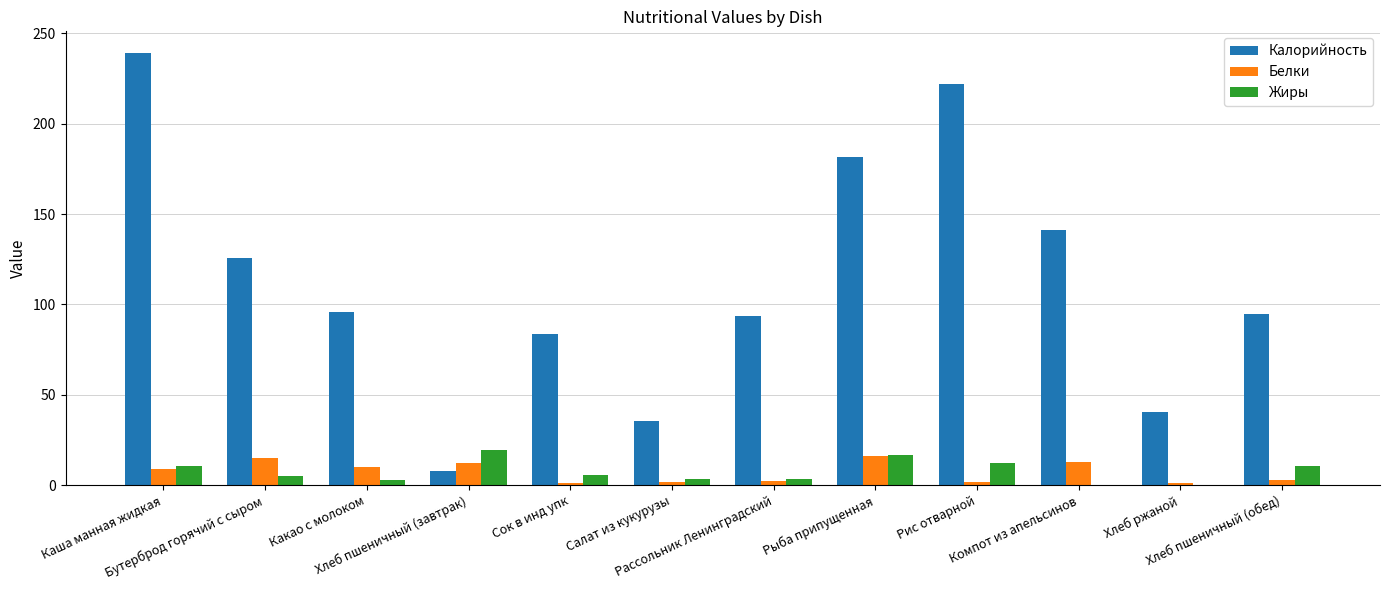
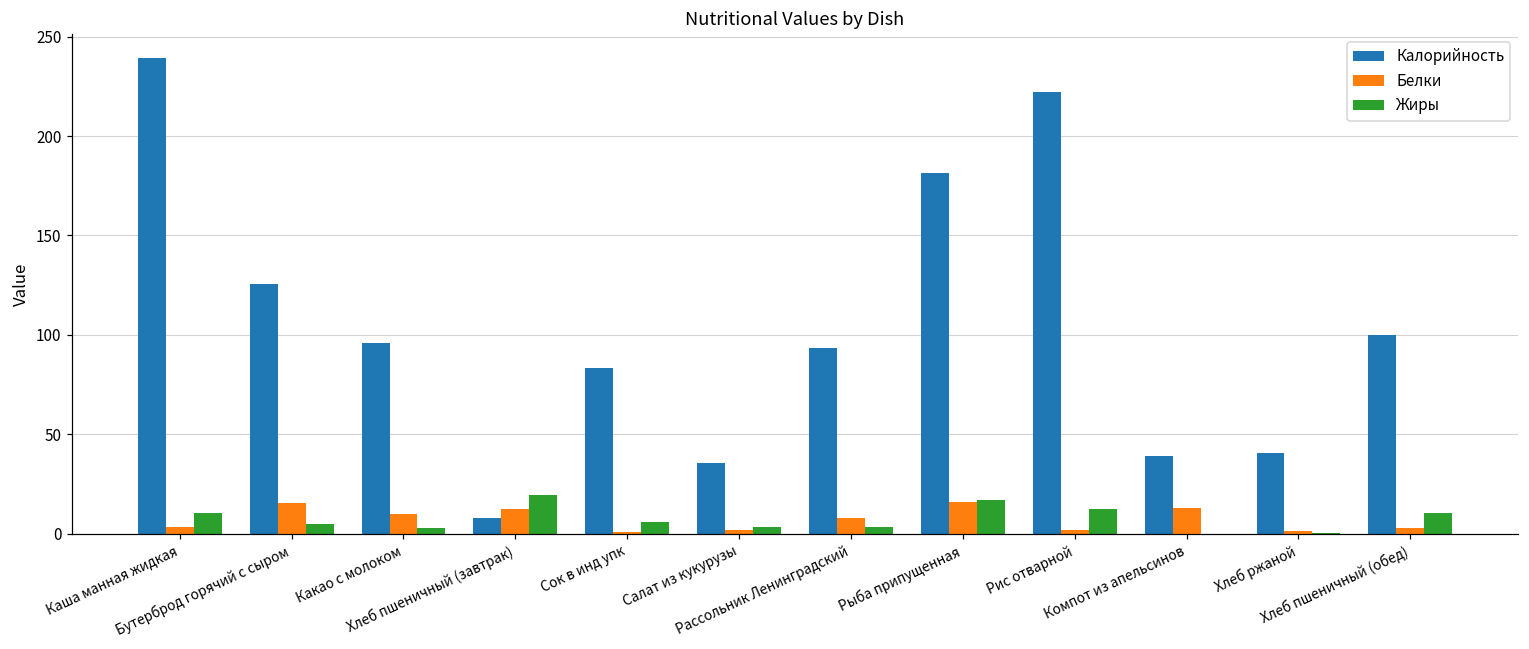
  {
    "Калорийность": {
      "Каша манная жидкая": 239,
      "Бутерброд горячий с сыром": 126,
      "Какао с молоком": 96,
      "Хлеб пшеничный (завтрак)": 8,
      "Сок в инд упк": 83,
      "Салат из кукурузы": 36,
      "Рассольник Ленинградский": 94,
      "Рыба припущенная": 181,
      "Рис отварной": 222,
-     "Компот из апельсинов": 141,
+     "Компот из апельсинов": 39,
      "Хлеб ржаной": 41,
-     "Хлеб пшеничный (обед)": 95
+     "Хлеб пшеничный (обед)": 100
    },
    "Белки": {
-     "Каша манная жидкая": 9,
+     "Каша манная жидкая": 3,
      "Бутерброд горячий с сыром": 15,
      "Какао с молоком": 10,
      "Хлеб пшеничный (завтрак)": 13,
      "Салат из кукурузы": 2,
-     "Рассольник Ленинградский": 2,
+     "Рассольник Ленинградский": 8,
      "Рыба припущенная": 16,
      "Рис отварной": 2,
      "Компот из апельсинов": 13,
      "Хлеб пшеничный (обед)": 3
    },
    "Жиры": {
      "Каша манная жидкая": 11,
      "Бутерброд горячий с сыром": 5,
      "Какао с молоком": 3,
      "Хлеб пшеничный (завтрак)": 20,
      "Сок в инд упк": 6,
      "Салат из кукурузы": 4,
      "Рассольник Ленинградский": 3,
      "Рыба припущенная": 17,
      "Рис отварной": 12,
      "Хлеб пшеничный (обед)": 11
    }
  }
